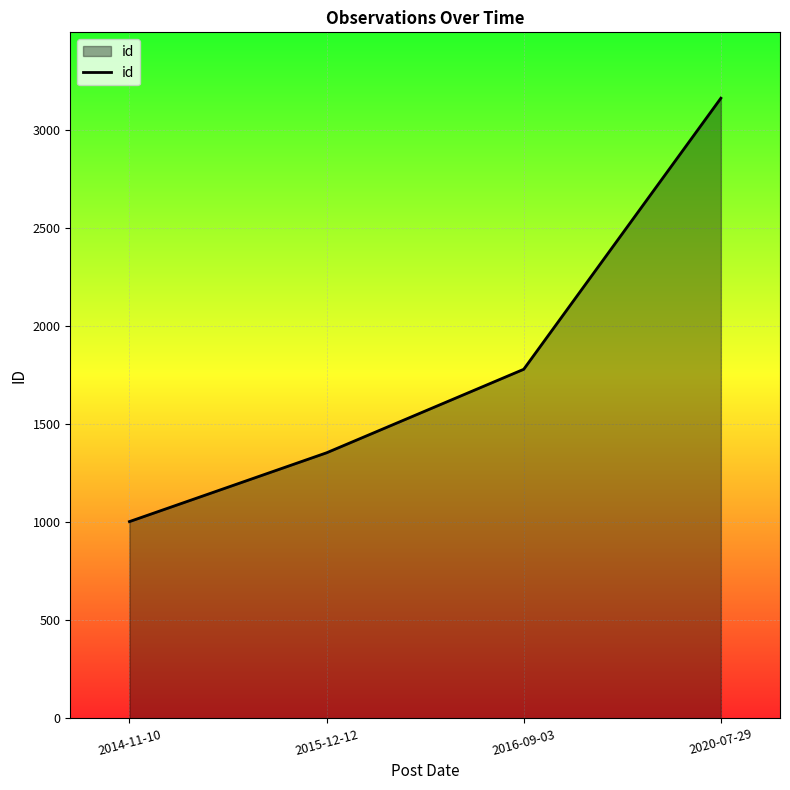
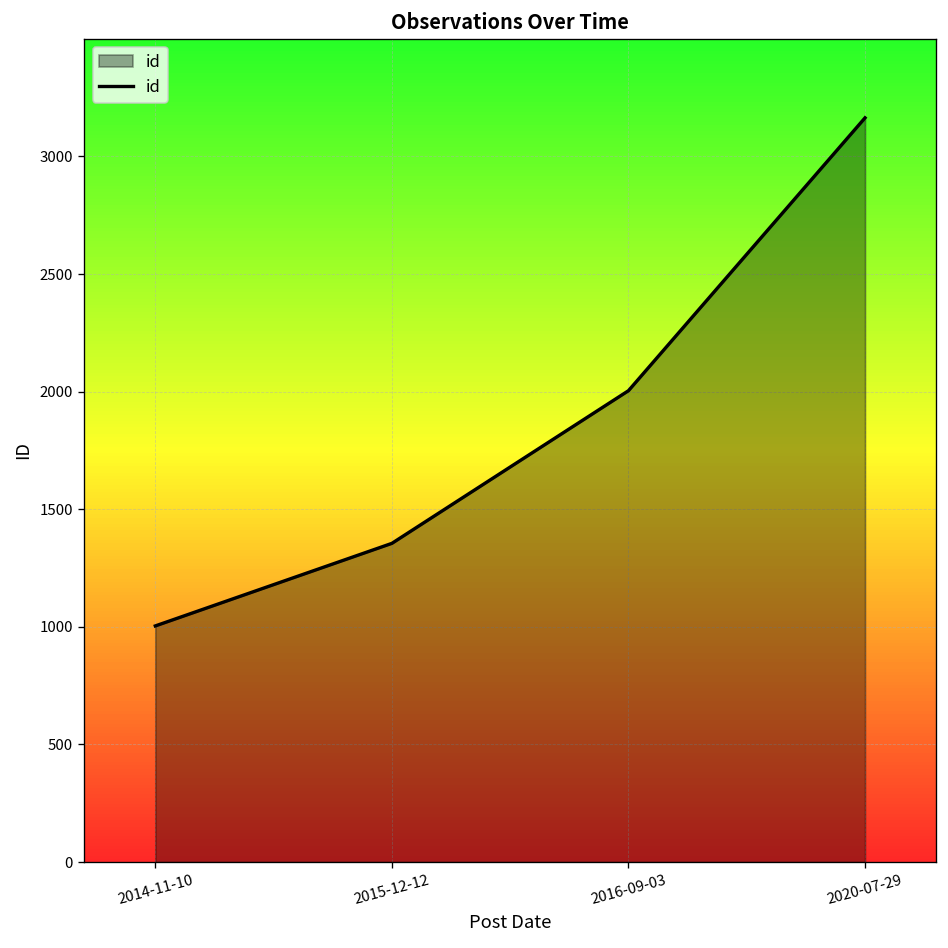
  {
    "2014-11-10": 1000,
    "2015-12-12": 1360,
-   "2016-09-03": 1780,
+   "2016-09-03": 2000,
    "2020-07-29": 3160
  }
